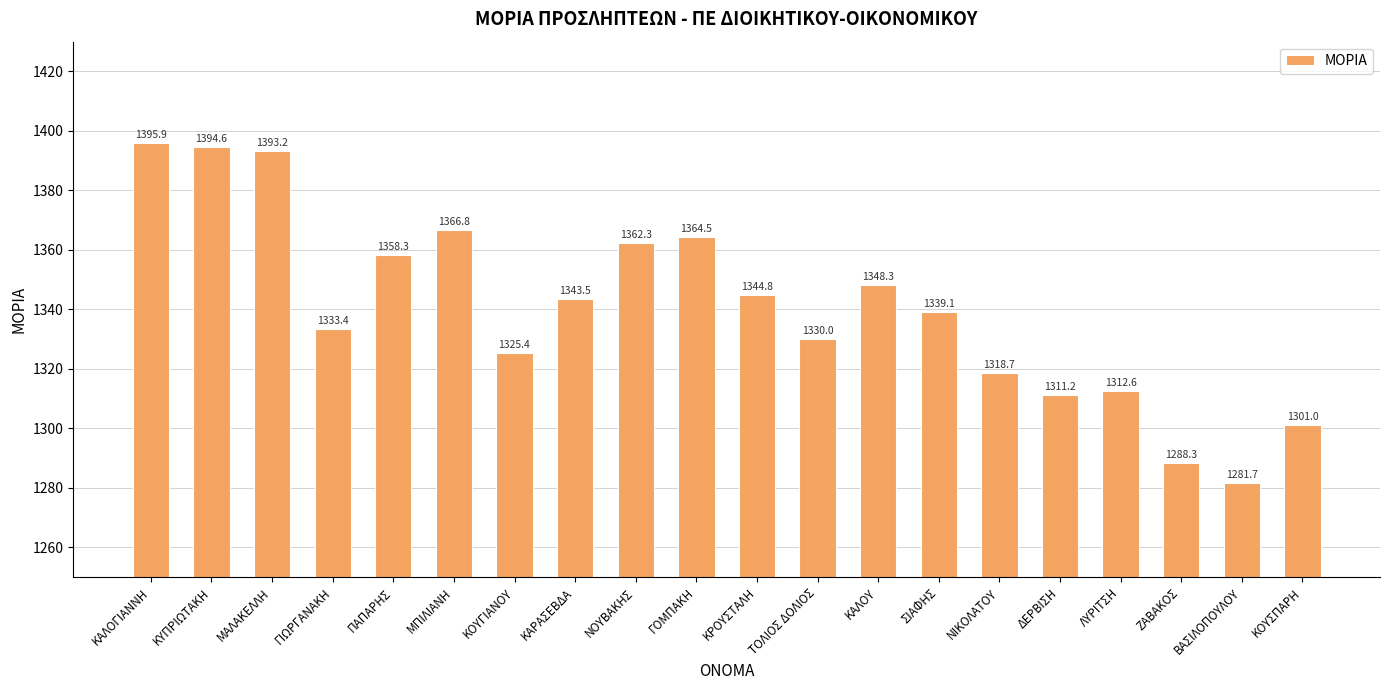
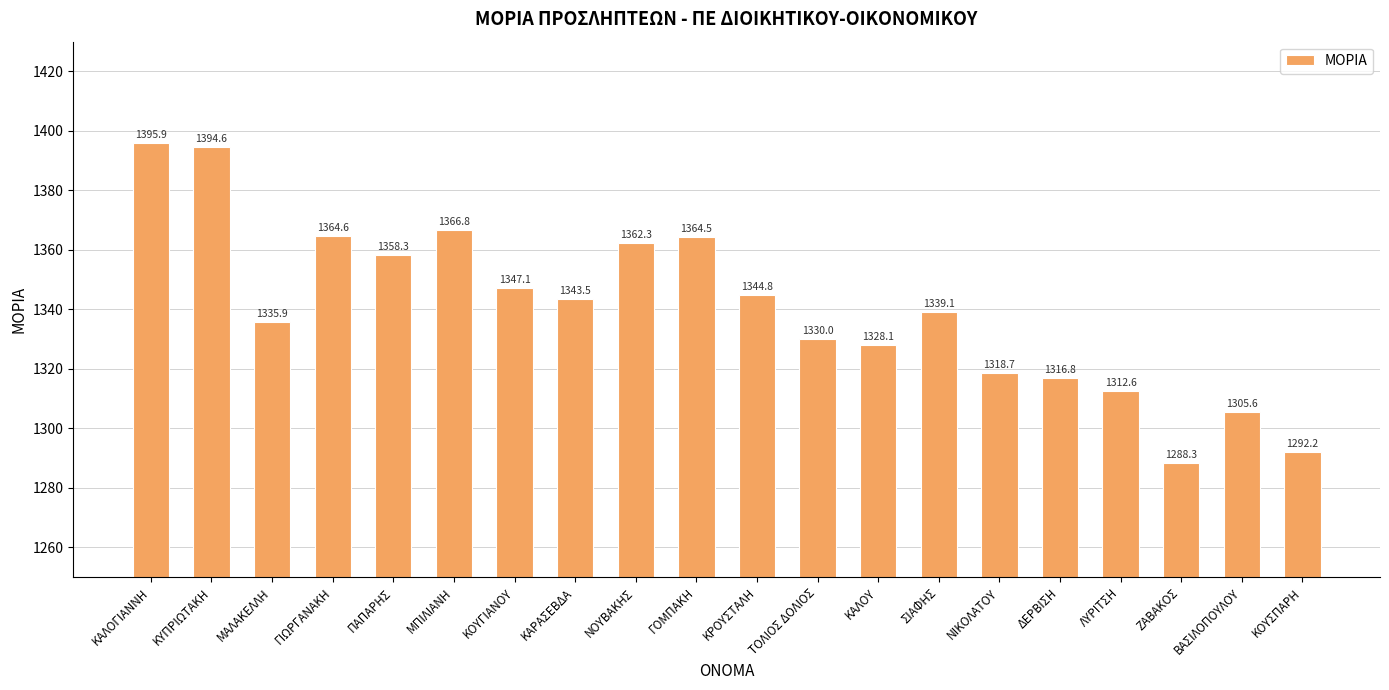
  {
    "ΚΑΛΟΓΙΑΝΝΗ": 1395.9,
    "ΚΥΠΡΙΩΤΑΚΗ": 1394.6,
-   "ΜΑΛΑΚΕΛΛΗ": 1393.2,
-   "ΓΙΩΡΓΑΝΑΚΗ": 1333.4,
+   "ΜΑΛΑΚΕΛΛΗ": 1335.9,
+   "ΓΙΩΡΓΑΝΑΚΗ": 1364.6,
    "ΠΑΠΑΡΗΣ": 1358.3,
    "ΜΠΙΛΙΑΝΗ": 1366.8,
-   "ΚΟΥΓΙΑΝΟΥ": 1325.4,
+   "ΚΟΥΓΙΑΝΟΥ": 1347.1,
    "ΚΑΡΑΣΕΒΔΑ": 1343.5,
    "ΝΟΥΒΑΚΗΣ": 1362.3,
    "ΓΟΜΠΑΚΗ": 1364.5,
    "ΚΡΟΥΣΤΑΛΗ": 1344.8,
    "ΤΟΛΙΟΣ ΔΟΛΙΟΣ": 1330.0,
-   "ΚΑΛΟΥ": 1348.3,
+   "ΚΑΛΟΥ": 1328.1,
    "ΣΙΑΦΗΣ": 1339.1,
    "ΝΙΚΟΛΑΤΟΥ": 1318.7,
-   "ΔΕΡΒΙΣΗ": 1311.2,
+   "ΔΕΡΒΙΣΗ": 1316.8,
    "ΛΥΡΙΤΣΗ": 1312.6,
    "ΖΑΒΑΚΟΣ": 1288.3,
-   "ΒΑΣΙΛΟΠΟΥΛΟΥ": 1281.7,
-   "ΚΟΥΣΠΑΡΗ": 1301.0
+   "ΒΑΣΙΛΟΠΟΥΛΟΥ": 1305.6,
+   "ΚΟΥΣΠΑΡΗ": 1292.2
  }
